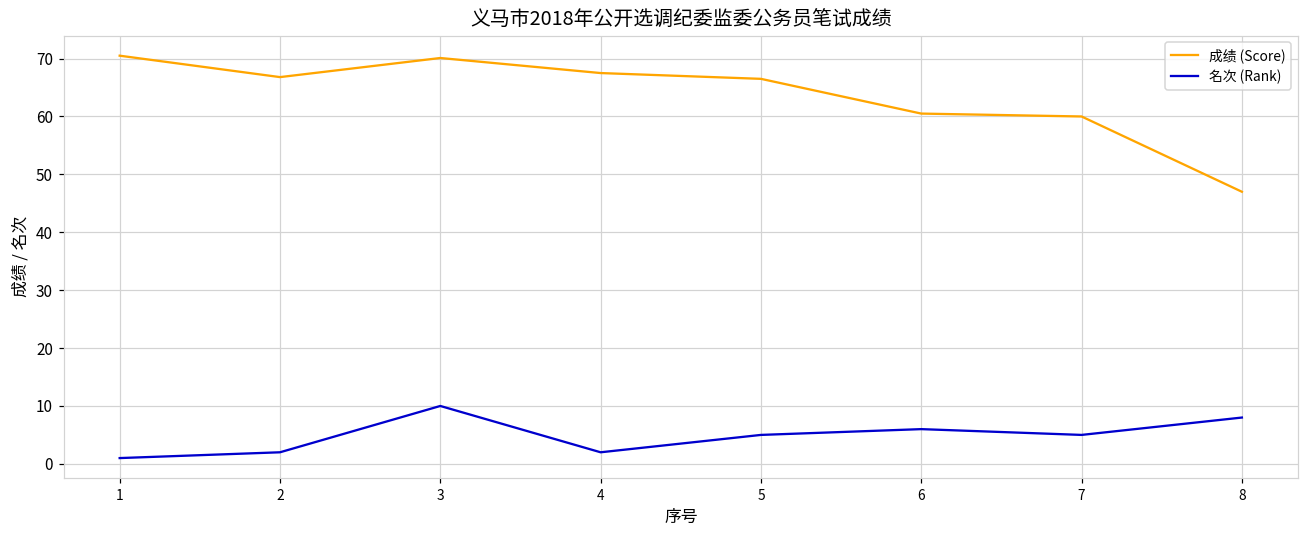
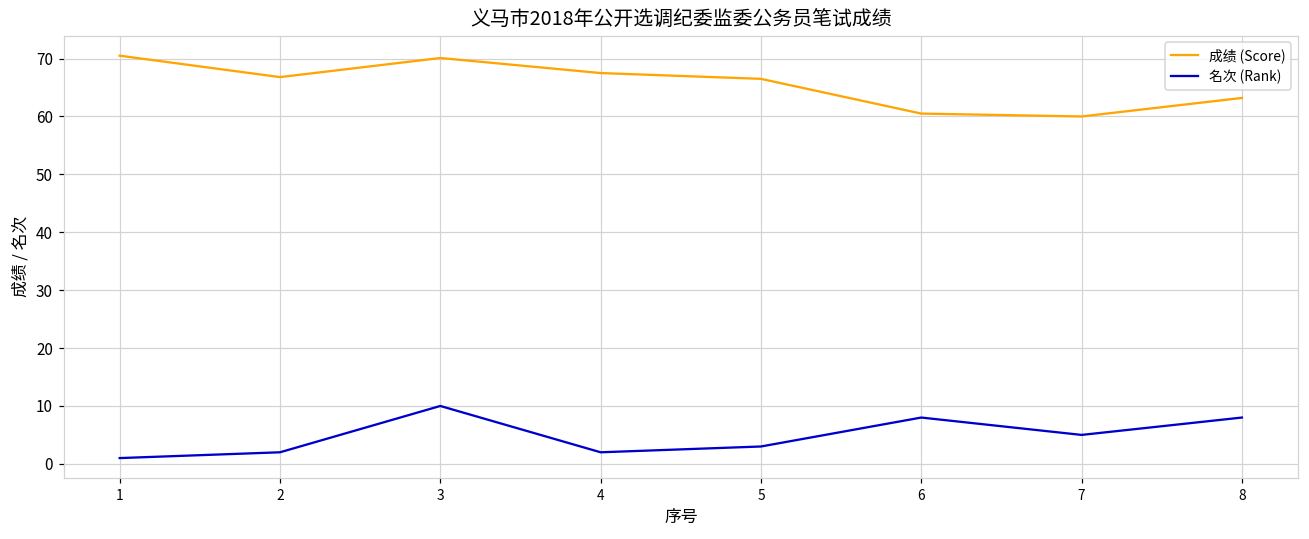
  {
    "成绩 (Score)": {
      "1": 71,
      "2": 67,
      "3": 70,
      "4": 68,
      "5": 67,
      "6": 61,
      "7": 60,
-     "8": 47
+     "8": 63
    },
    "名次 (Rank)": {
      "1": 1,
      "2": 2,
      "3": 10,
      "4": 2,
-     "5": 5,
-     "6": 6,
+     "5": 3,
+     "6": 8,
      "7": 5,
      "8": 8
    }
  }
